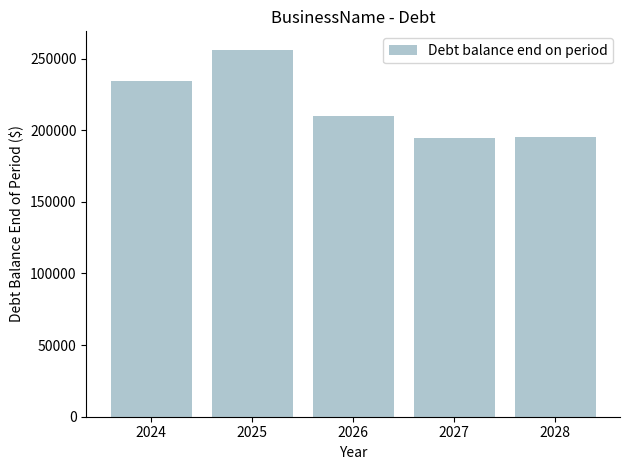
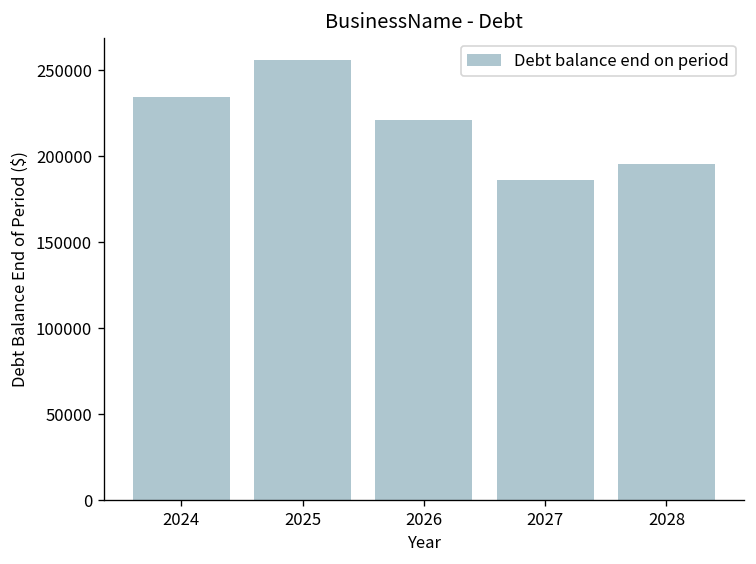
  {
    "2024": 235000,
    "2025": 256000,
-   "2026": 210000,
-   "2027": 194000,
+   "2026": 221000,
+   "2027": 186000,
    "2028": 196000
  }
